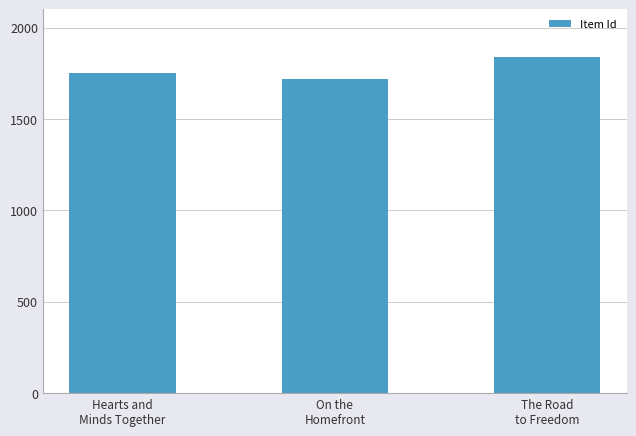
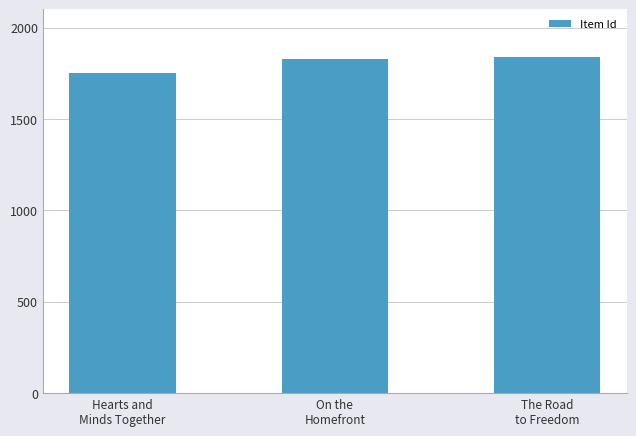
  {
    "Hearts and Minds Together": 1750,
-   "On the Homefront": 1720,
+   "On the Homefront": 1830,
    "The Road to Freedom": 1840
  }
